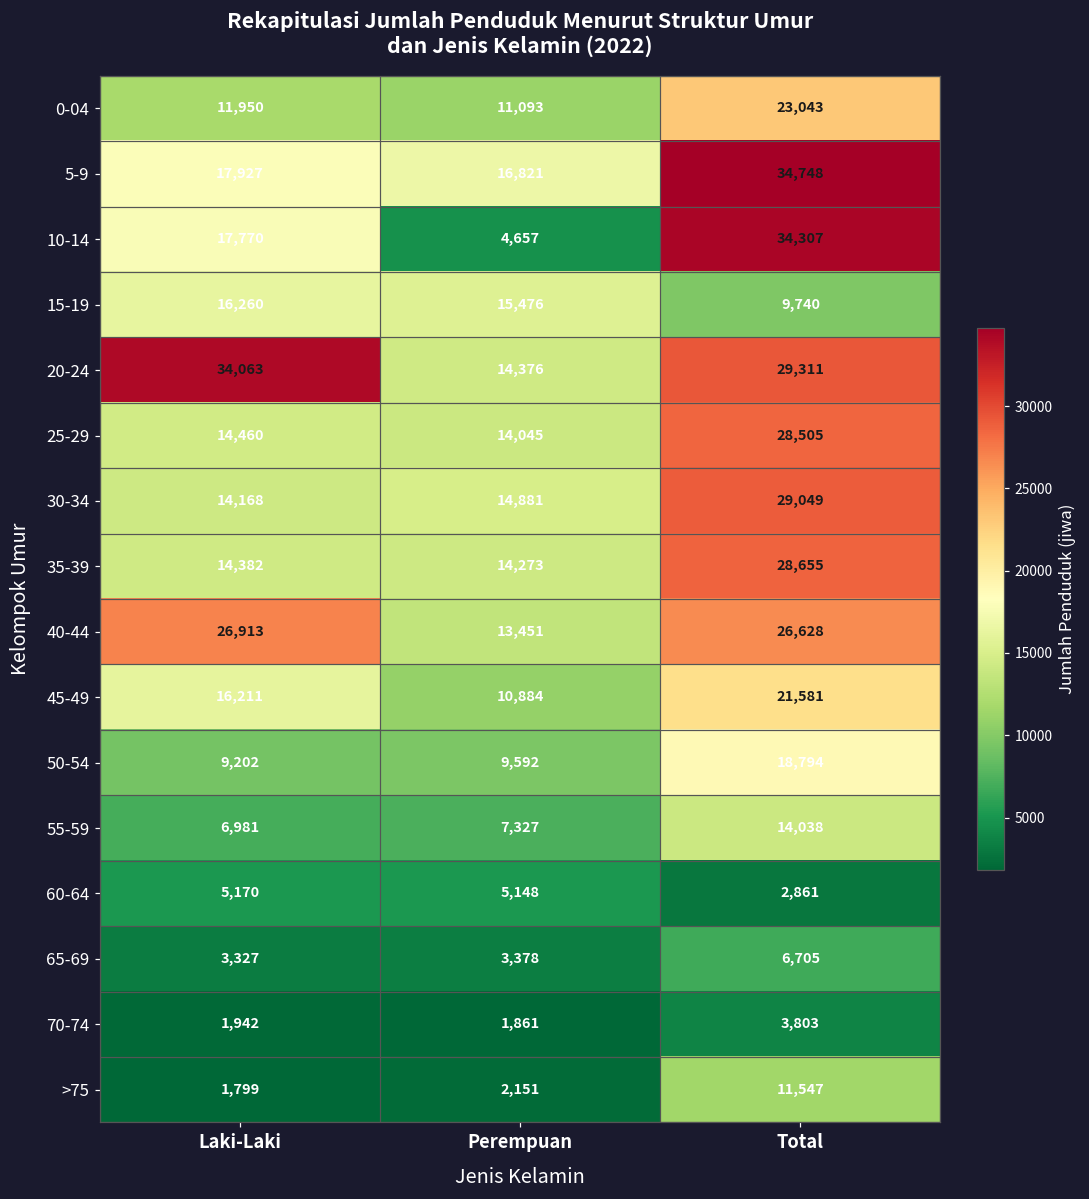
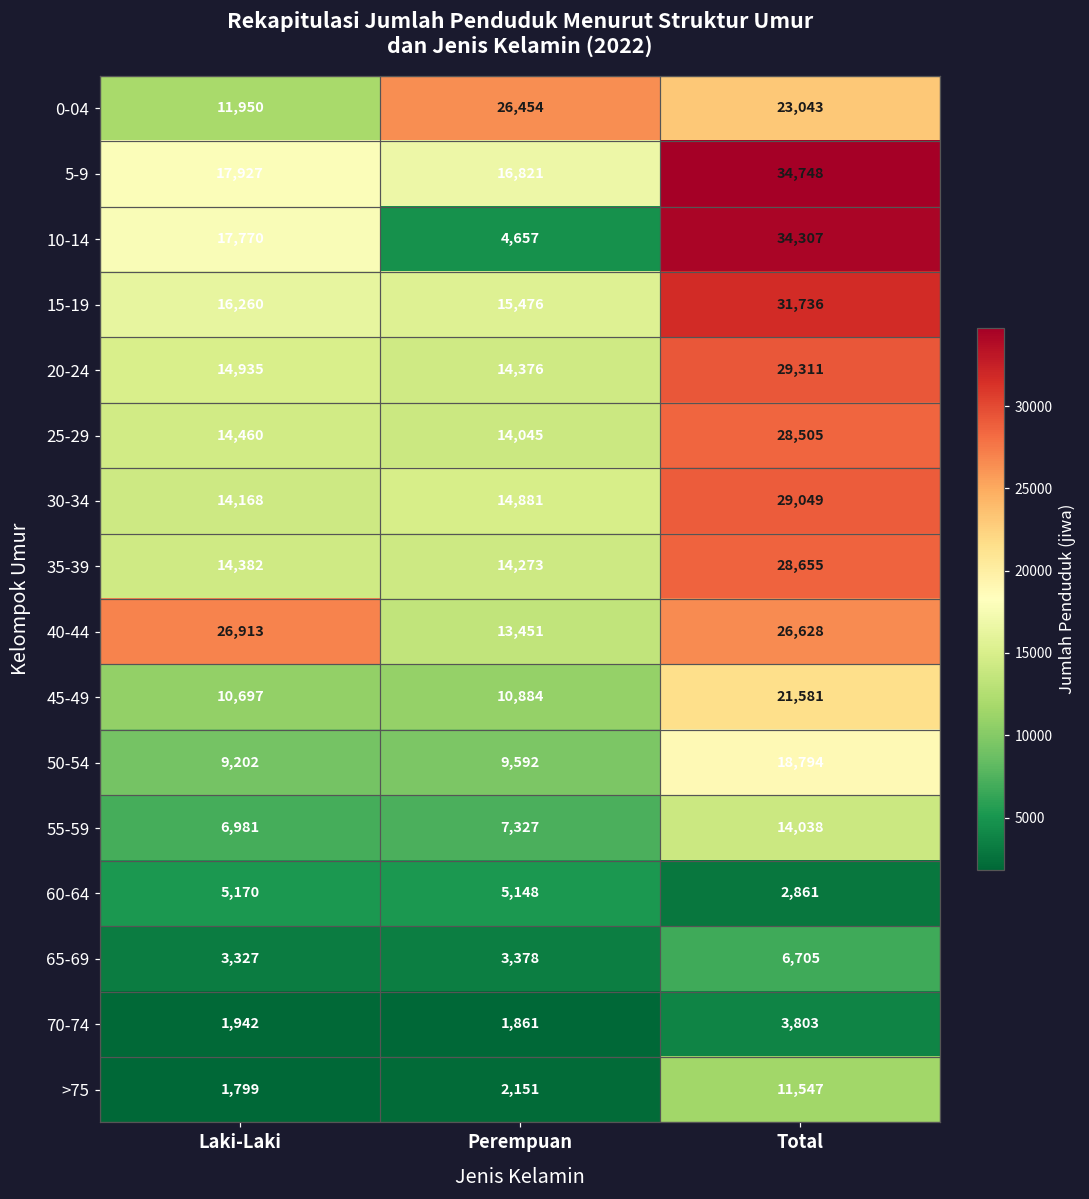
  {
    "0-04": {
      "Laki-Laki": "11,950",
-     "Perempuan": "11,093",
+     "Perempuan": "26,454",
      "Total": "23,043"
    },
    "5-9": {
      "Laki-Laki": "17,927",
      "Perempuan": "16,821",
      "Total": "34,748"
    },
    "10-14": {
      "Laki-Laki": "17,770",
      "Perempuan": "4,657",
      "Total": "34,307"
    },
    "15-19": {
      "Laki-Laki": "16,260",
      "Perempuan": "15,476",
-     "Total": "9,740"
+     "Total": "31,736"
    },
    "20-24": {
-     "Laki-Laki": "34,063",
+     "Laki-Laki": "14,935",
      "Perempuan": "14,376",
      "Total": "29,311"
    },
    "25-29": {
      "Laki-Laki": "14,460",
      "Perempuan": "14,045",
      "Total": "28,505"
    },
    "30-34": {
      "Laki-Laki": "14,168",
      "Perempuan": "14,881",
      "Total": "29,049"
    },
    "35-39": {
      "Laki-Laki": "14,382",
      "Perempuan": "14,273",
      "Total": "28,655"
    },
    "40-44": {
      "Laki-Laki": "26,913",
      "Perempuan": "13,451",
      "Total": "26,628"
    },
    "45-49": {
-     "Laki-Laki": "16,211",
+     "Laki-Laki": "10,697",
      "Perempuan": "10,884",
      "Total": "21,581"
    },
    "50-54": {
      "Laki-Laki": "9,202",
      "Perempuan": "9,592",
      "Total": "18,794"
    },
    "55-59": {
      "Laki-Laki": "6,981",
      "Perempuan": "7,327",
      "Total": "14,038"
    },
    "60-64": {
      "Laki-Laki": "5,170",
      "Perempuan": "5,148",
      "Total": "2,861"
    },
    "65-69": {
      "Laki-Laki": "3,327",
      "Perempuan": "3,378",
      "Total": "6,705"
    },
    "70-74": {
      "Laki-Laki": "1,942",
      "Perempuan": "1,861",
      "Total": "3,803"
    },
    ">75": {
      "Laki-Laki": "1,799",
      "Perempuan": "2,151",
      "Total": "11,547"
    }
  }
